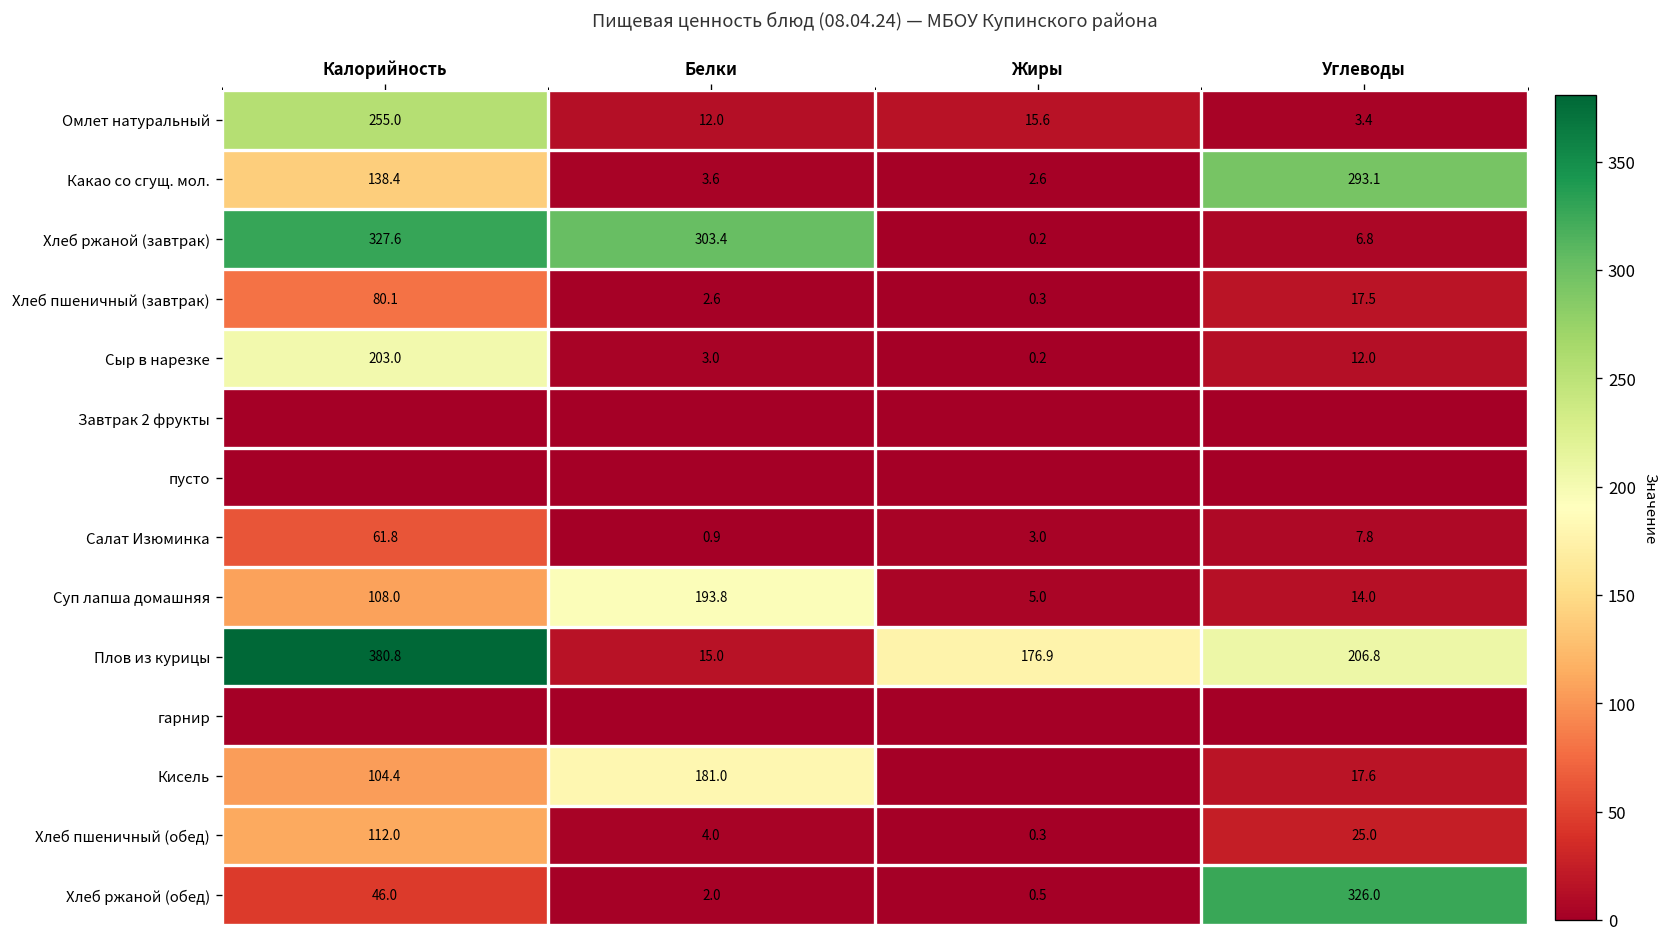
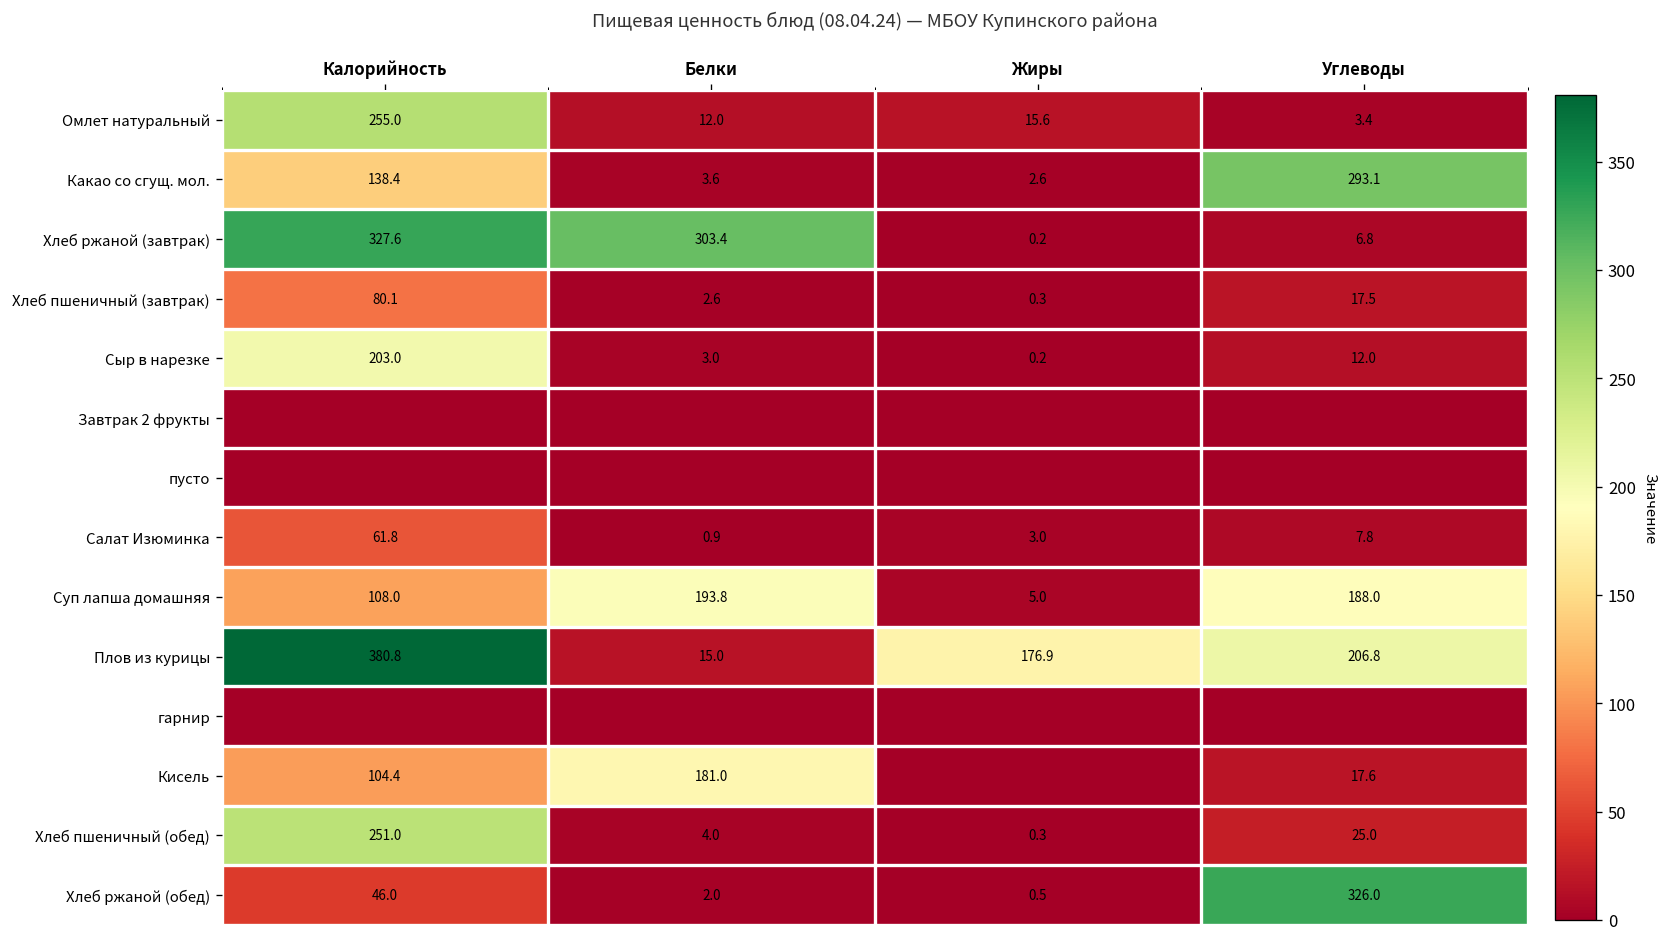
  {
    "Омлет натуральный": {
      "Калорийность": 255.0,
      "Белки": 12.0,
      "Жиры": 15.6,
      "Углеводы": 3.4
    },
    "Какао со сгущ. мол.": {
      "Калорийность": 138.4,
      "Белки": 3.6,
      "Жиры": 2.6,
      "Углеводы": 293.1
    },
    "Хлеб ржаной (завтрак)": {
      "Калорийность": 327.6,
      "Белки": 303.4,
      "Жиры": 0.2,
      "Углеводы": 6.8
    },
    "Хлеб пшеничный (завтрак)": {
      "Калорийность": 80.1,
      "Белки": 2.6,
      "Жиры": 0.3,
      "Углеводы": 17.5
    },
    "Сыр в нарезке": {
      "Калорийность": 203.0,
      "Белки": 3.0,
      "Жиры": 0.2,
      "Углеводы": 12.0
    },
    "Салат Изюминка": {
      "Калорийность": 61.8,
      "Белки": 0.9,
      "Жиры": 3.0,
      "Углеводы": 7.8
    },
    "Суп лапша домашняя": {
      "Калорийность": 108.0,
      "Белки": 193.8,
      "Жиры": 5.0,
-     "Углеводы": 14.0
+     "Углеводы": 188.0
    },
    "Плов из курицы": {
      "Калорийность": 380.8,
      "Белки": 15.0,
      "Жиры": 176.9,
      "Углеводы": 206.8
    },
    "Кисель": {
      "Калорийность": 104.4,
      "Белки": 181.0,
      "Углеводы": 17.6
    },
    "Хлеб пшеничный (обед)": {
-     "Калорийность": 112.0,
+     "Калорийность": 251.0,
      "Белки": 4.0,
      "Жиры": 0.3,
      "Углеводы": 25.0
    },
    "Хлеб ржаной (обед)": {
      "Калорийность": 46.0,
      "Белки": 2.0,
      "Жиры": 0.5,
      "Углеводы": 326.0
    }
  }
